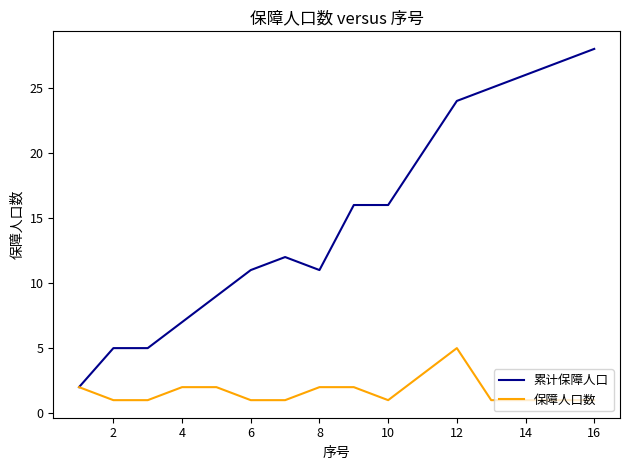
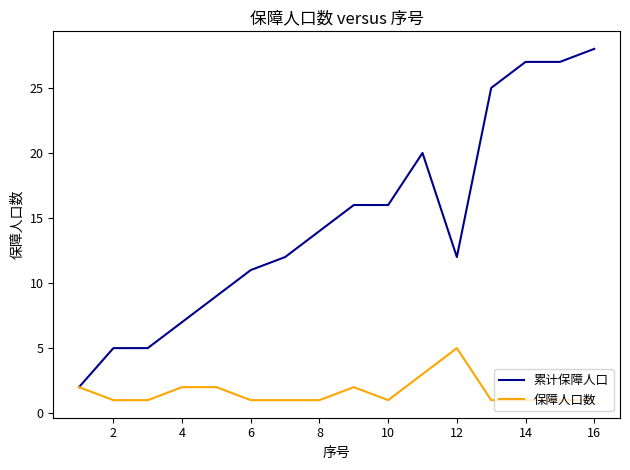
  {
    "累计保障人口": {
      "2": 5,
      "4": 7,
      "6": 11,
-     "8": 11,
+     "8": 14,
      "10": 16,
-     "12": 24,
-     "14": 26,
+     "12": 12,
+     "14": 27,
      "16": 28
    },
    "保障人口数": {
      "2": 1,
      "4": 2,
      "6": 1,
-     "8": 2,
+     "8": 1,
      "10": 1,
      "12": 5
    }
  }
